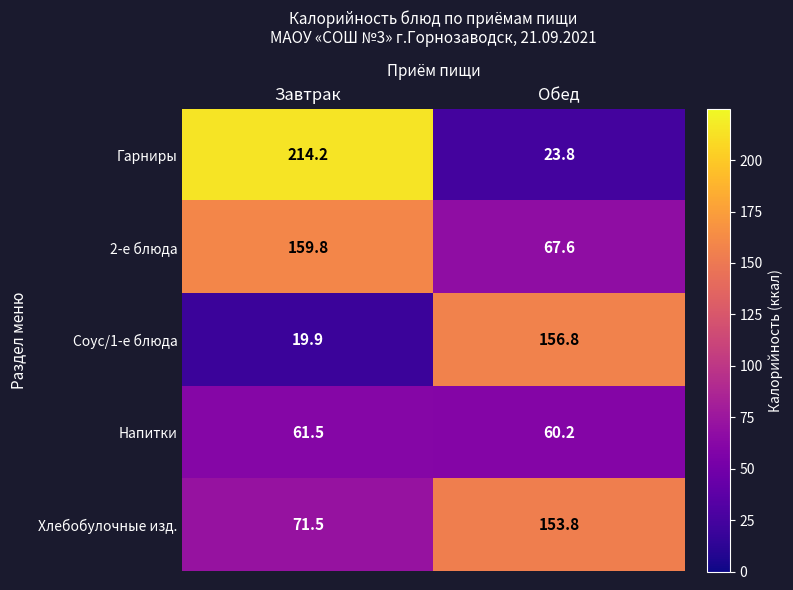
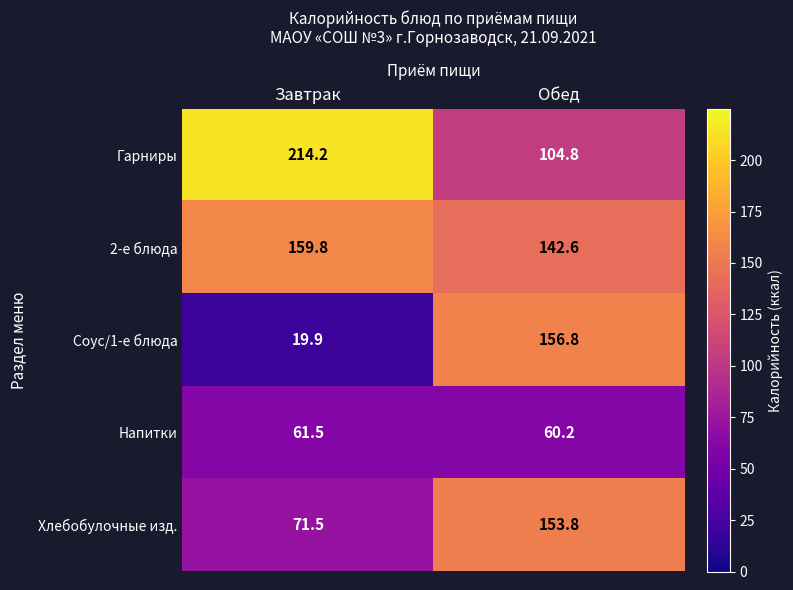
  {
    "Гарниры": {
      "Завтрак": 214.2,
-     "Обед": 23.8
+     "Обед": 104.8
    },
    "2-е блюда": {
      "Завтрак": 159.8,
-     "Обед": 67.6
+     "Обед": 142.6
    },
    "Соус/1-е блюда": {
      "Завтрак": 19.9,
      "Обед": 156.8
    },
    "Напитки": {
      "Завтрак": 61.5,
      "Обед": 60.2
    },
    "Хлебобулочные изд.": {
      "Завтрак": 71.5,
      "Обед": 153.8
    }
  }
